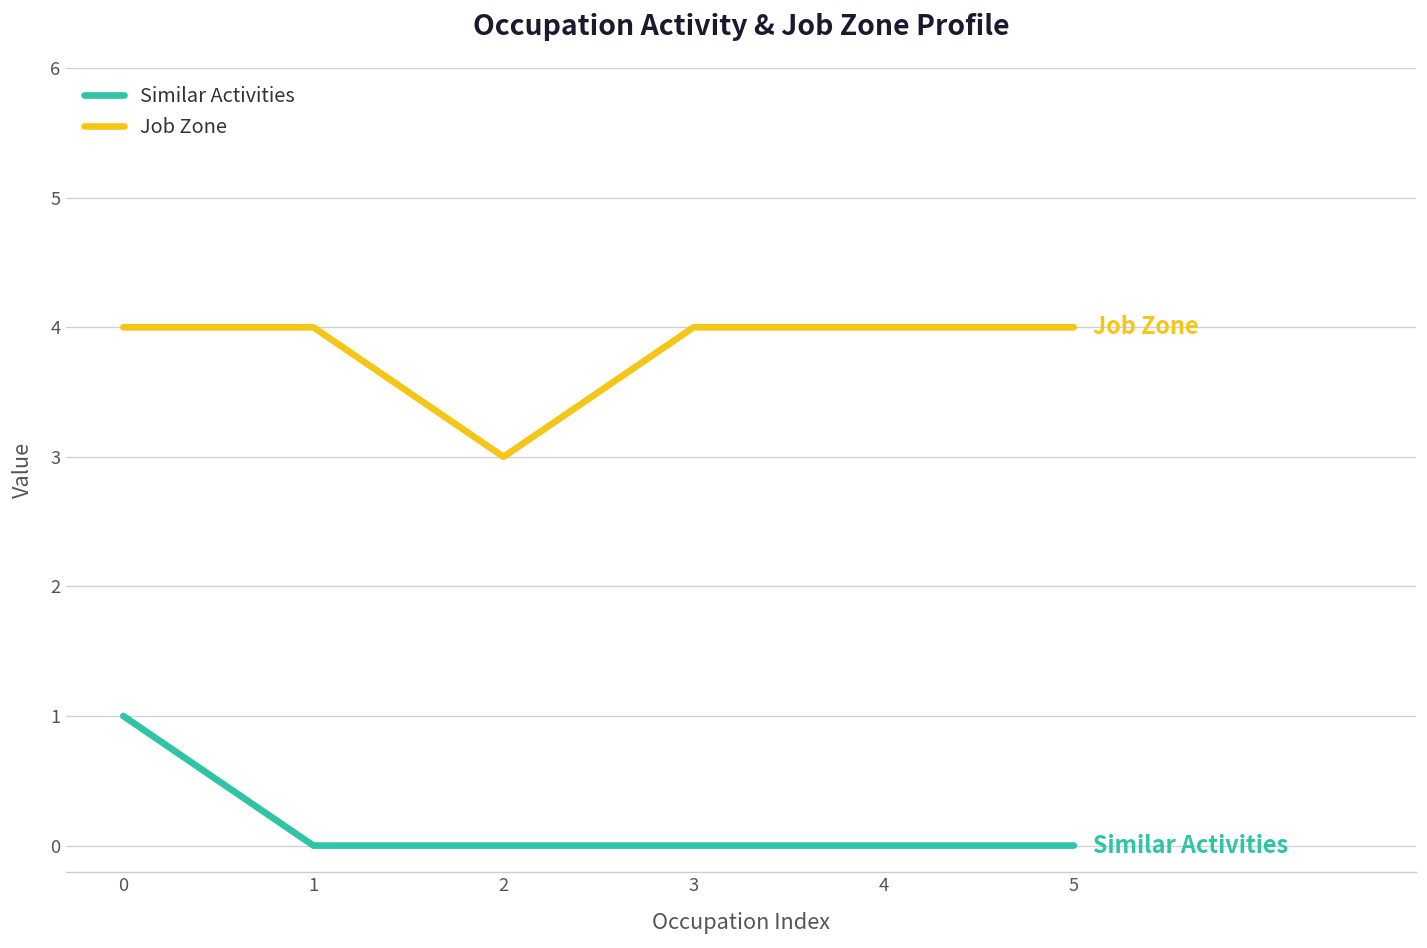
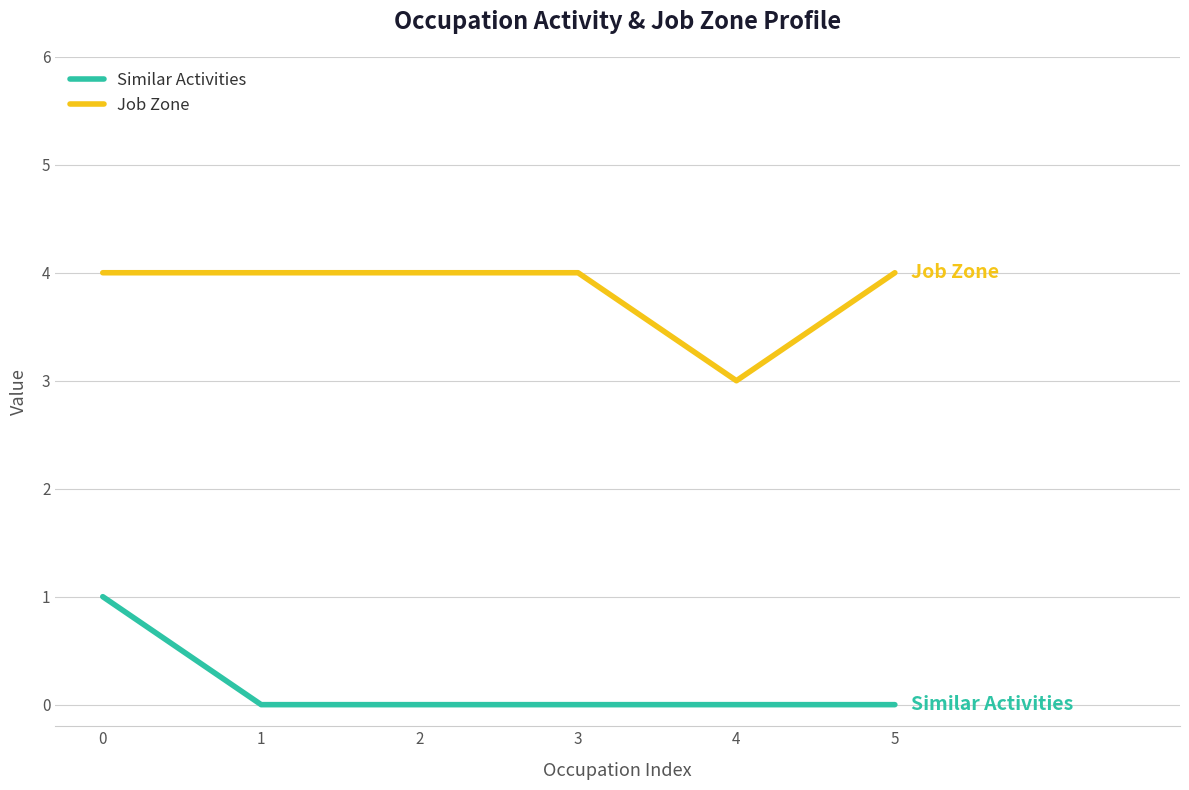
  {
    "Similar Activities": {
      "0": 1,
      "1": 0,
      "2": 0,
      "3": 0,
      "4": 0,
      "5": 0
    },
    "Job Zone": {
      "0": 4,
      "1": 4,
-     "2": 3,
+     "2": 4,
      "3": 4,
-     "4": 4,
+     "4": 3,
      "5": 4
    }
  }
